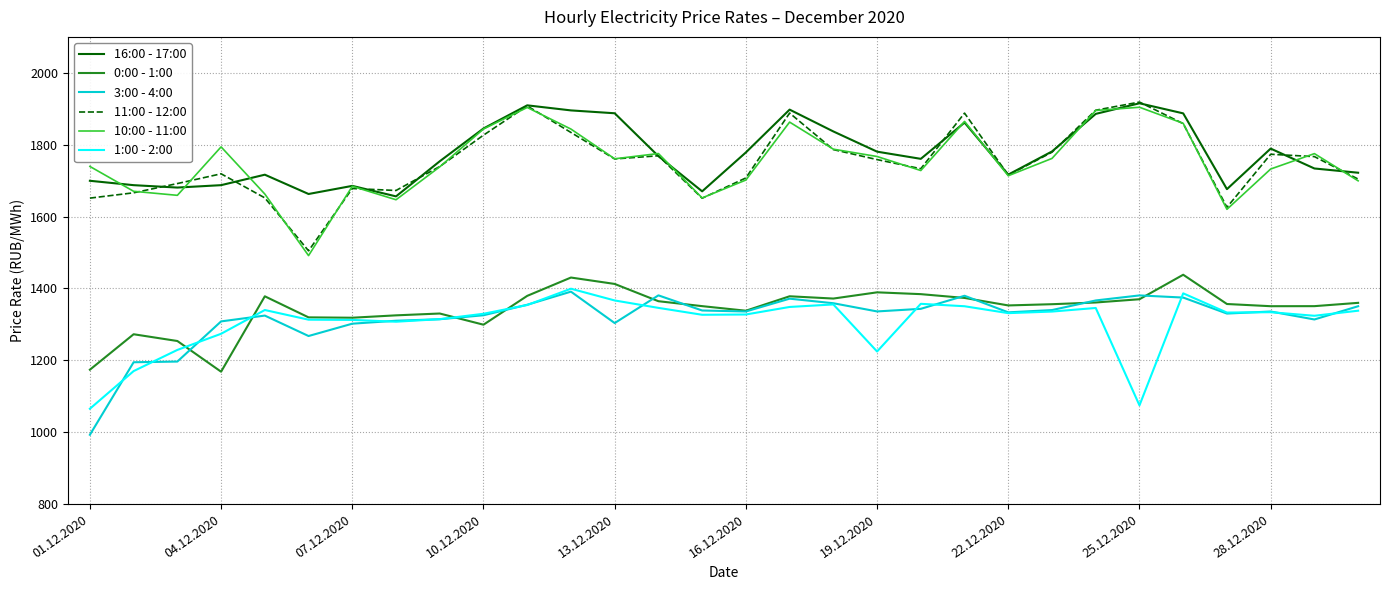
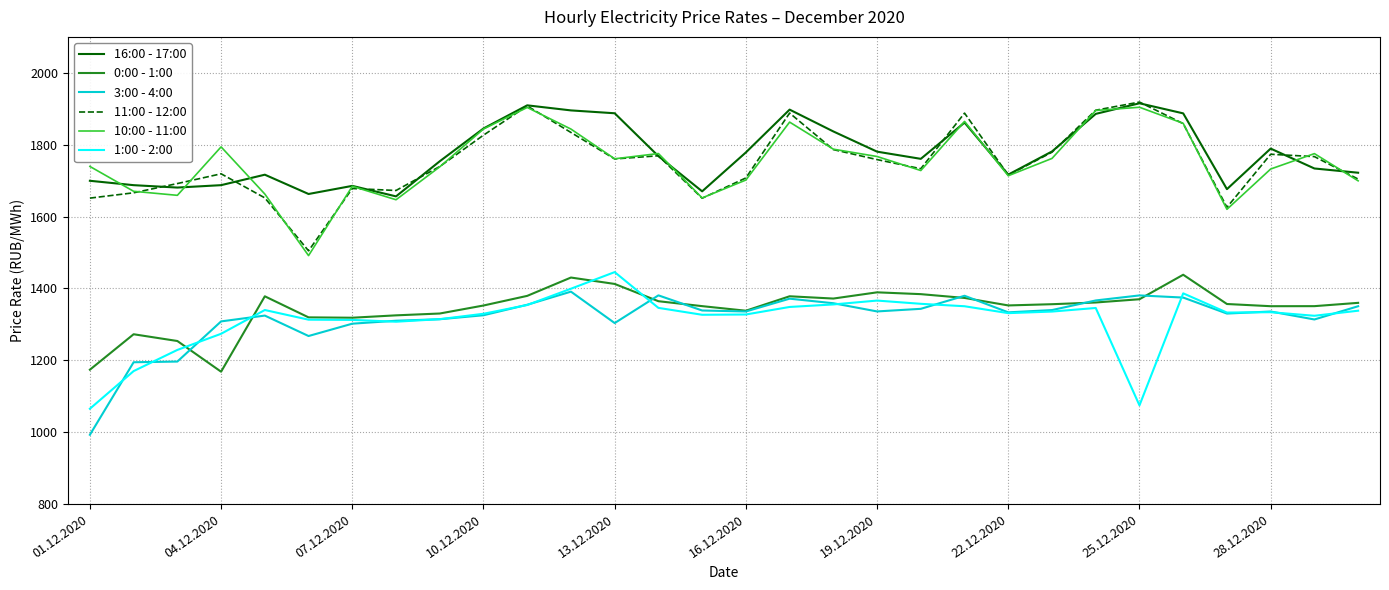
  {
    "0:00 - 1:00": {
      "01.12.2020": 1170,
      "04.12.2020": 1170,
-     "10.12.2020": 1300,
+     "10.12.2020": 1350,
      "13.12.2020": 1410,
      "19.12.2020": 1390,
      "22.12.2020": 1350,
      "25.12.2020": 1370,
      "28.12.2020": 1350
    },
    "3:00 - 4:00": {
      "01.12.2020": 990,
      "04.12.2020": 1310,
      "07.12.2020": 1300,
      "13.12.2020": 1300,
      "19.12.2020": 1340,
      "25.12.2020": 1380
    },
    "10:00 - 11:00": {
      "01.12.2020": 1740,
      "04.12.2020": 1790,
      "19.12.2020": 1770,
      "25.12.2020": 1900,
      "28.12.2020": 1730
    },
    "1:00 - 2:00": {
      "01.12.2020": 1070,
      "04.12.2020": 1270,
-     "13.12.2020": 1370,
+     "13.12.2020": 1450,
      "16.12.2020": 1330,
-     "19.12.2020": 1220,
+     "19.12.2020": 1370,
      "25.12.2020": 1070
    }
  }
